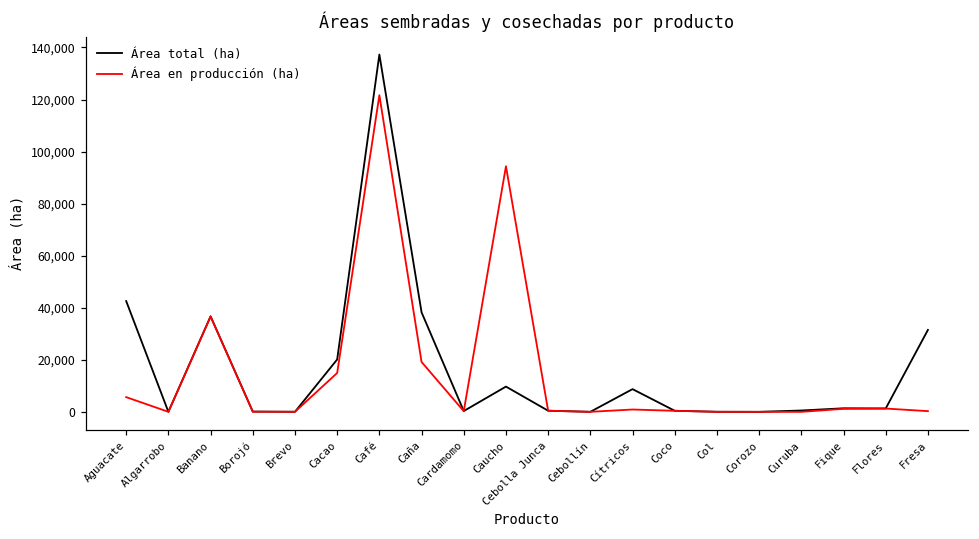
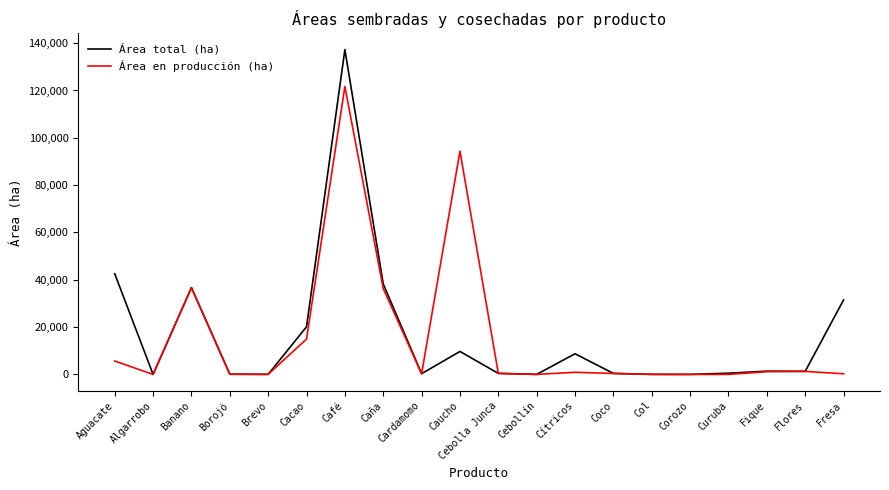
  {
    "Área total (ha)": {
      "Aguacate": "43,000",
      "Cacao": "20,000",
      "Café": "137,000",
      "Caña": "38,000",
      "Caucho": "10,000",
      "Cítricos": "9,000",
      "Fresa": "31,000"
    },
    "Área en producción (ha)": {
      "Aguacate": "6,000",
      "Cacao": "15,000",
      "Café": "122,000",
-     "Caña": "19,000",
+     "Caña": "36,000",
      "Caucho": "94,000",
      "Cítricos": "1,000",
      "Fresa": "0"
    }
  }
